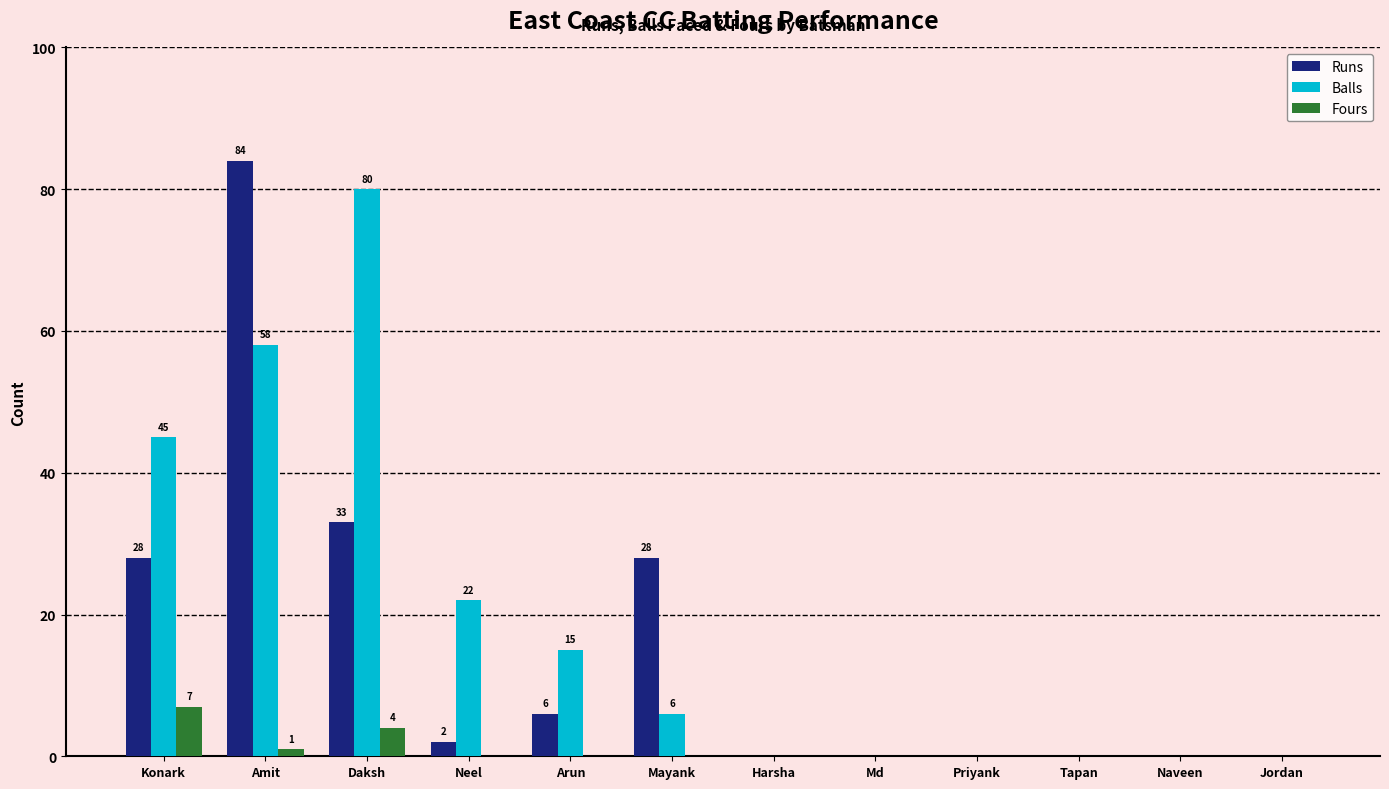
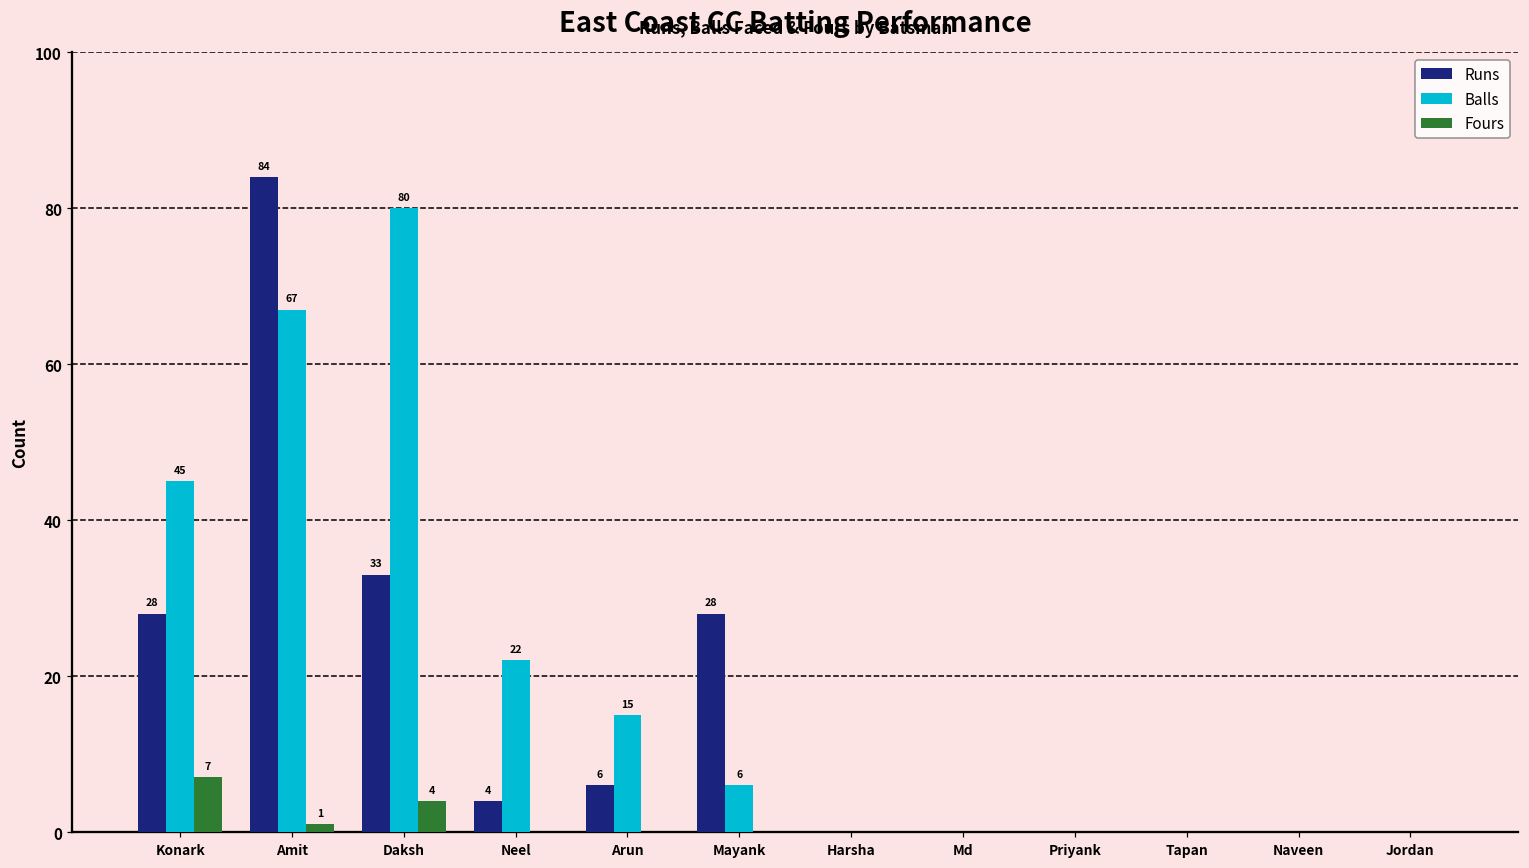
  {
    "Runs": {
      "Konark": 28,
      "Amit": 84,
      "Daksh": 33,
-     "Neel": 2,
+     "Neel": 4,
      "Arun": 6,
      "Mayank": 28
    },
    "Balls": {
      "Konark": 45,
-     "Amit": 58,
+     "Amit": 67,
      "Daksh": 80,
      "Neel": 22,
      "Arun": 15,
      "Mayank": 6
    },
    "Fours": {
      "Konark": 7,
      "Amit": 1,
      "Daksh": 4
    }
  }
